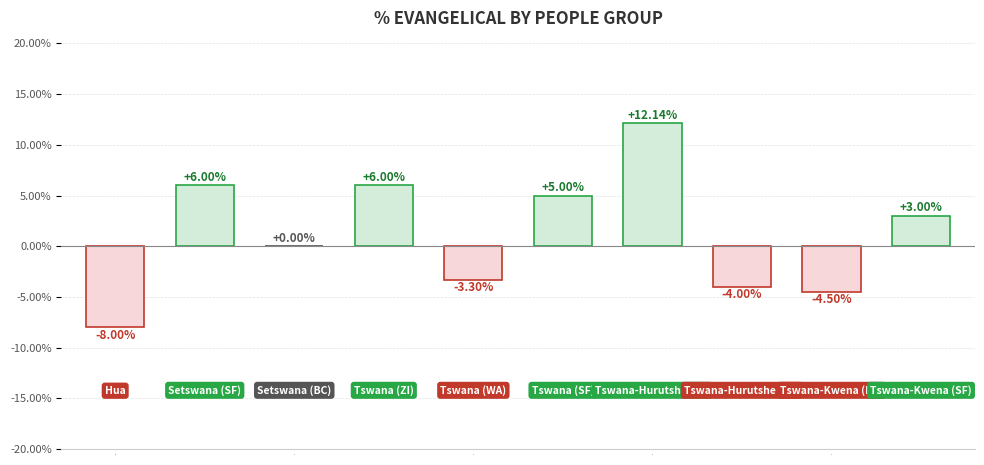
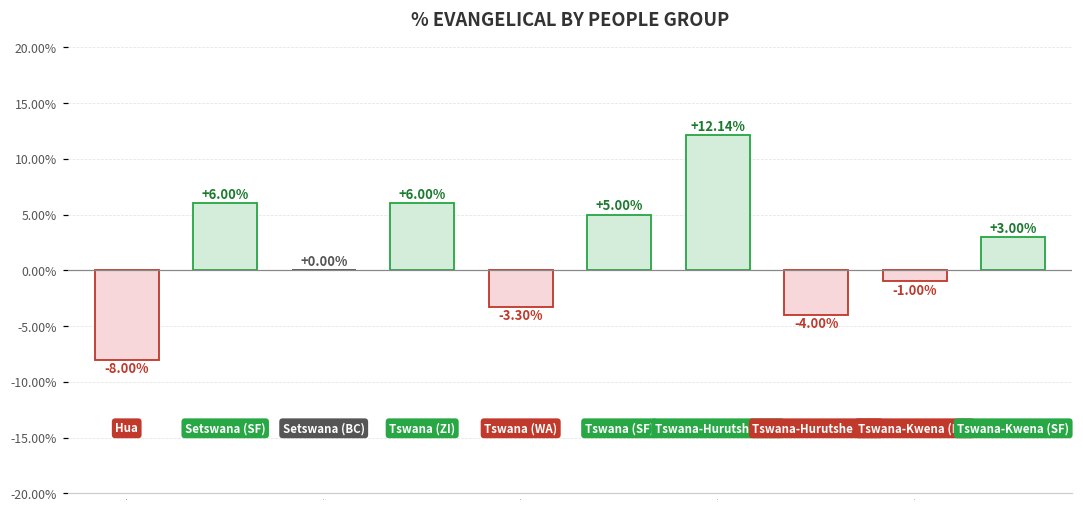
  {
    "0": "-8.00%",
    "2": "+0.00%",
    "4": "-3.30%",
    "6": "+12.14%",
-   "8": "-4.50%"
+   "8": "-1.00%"
  }
